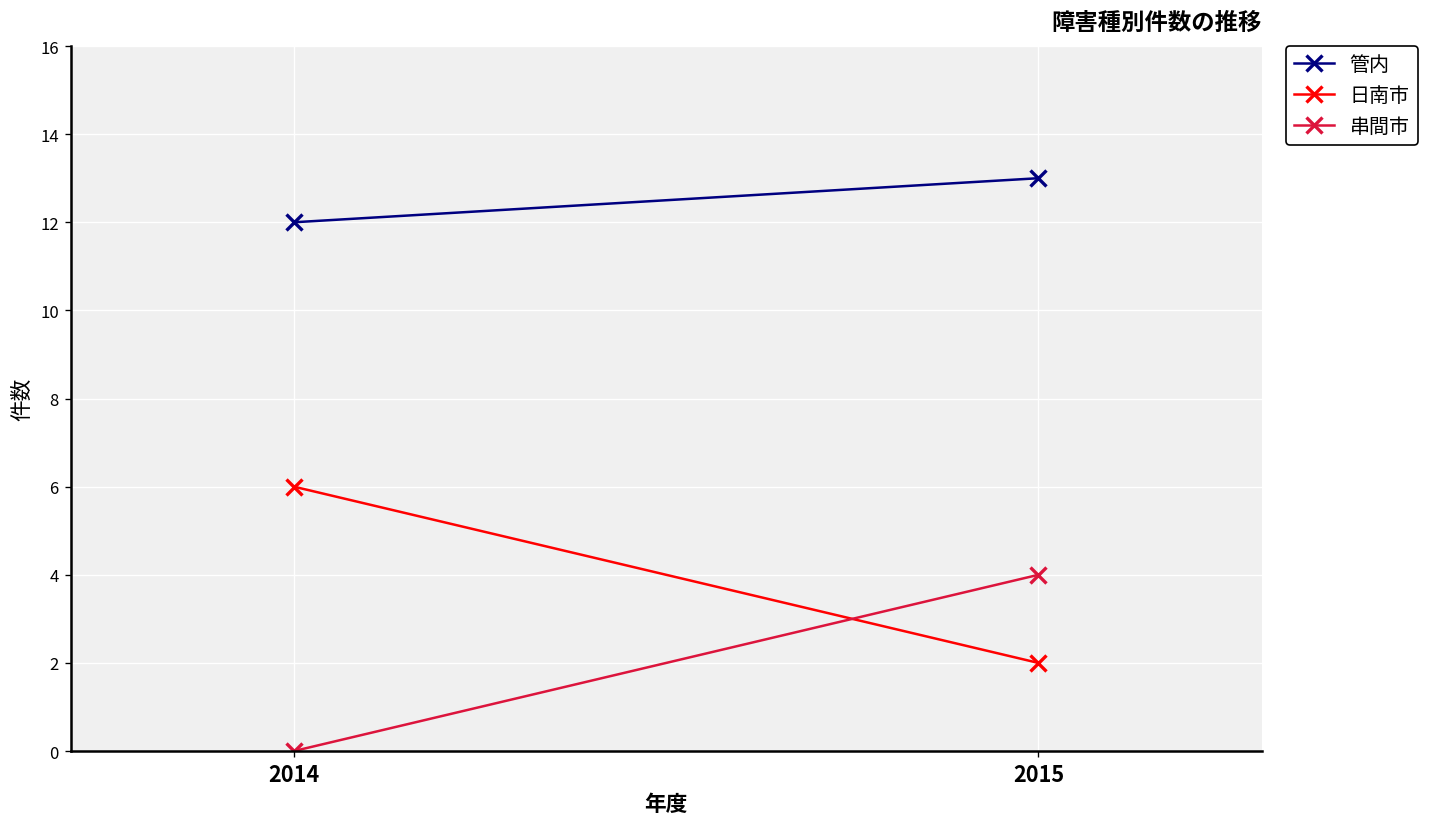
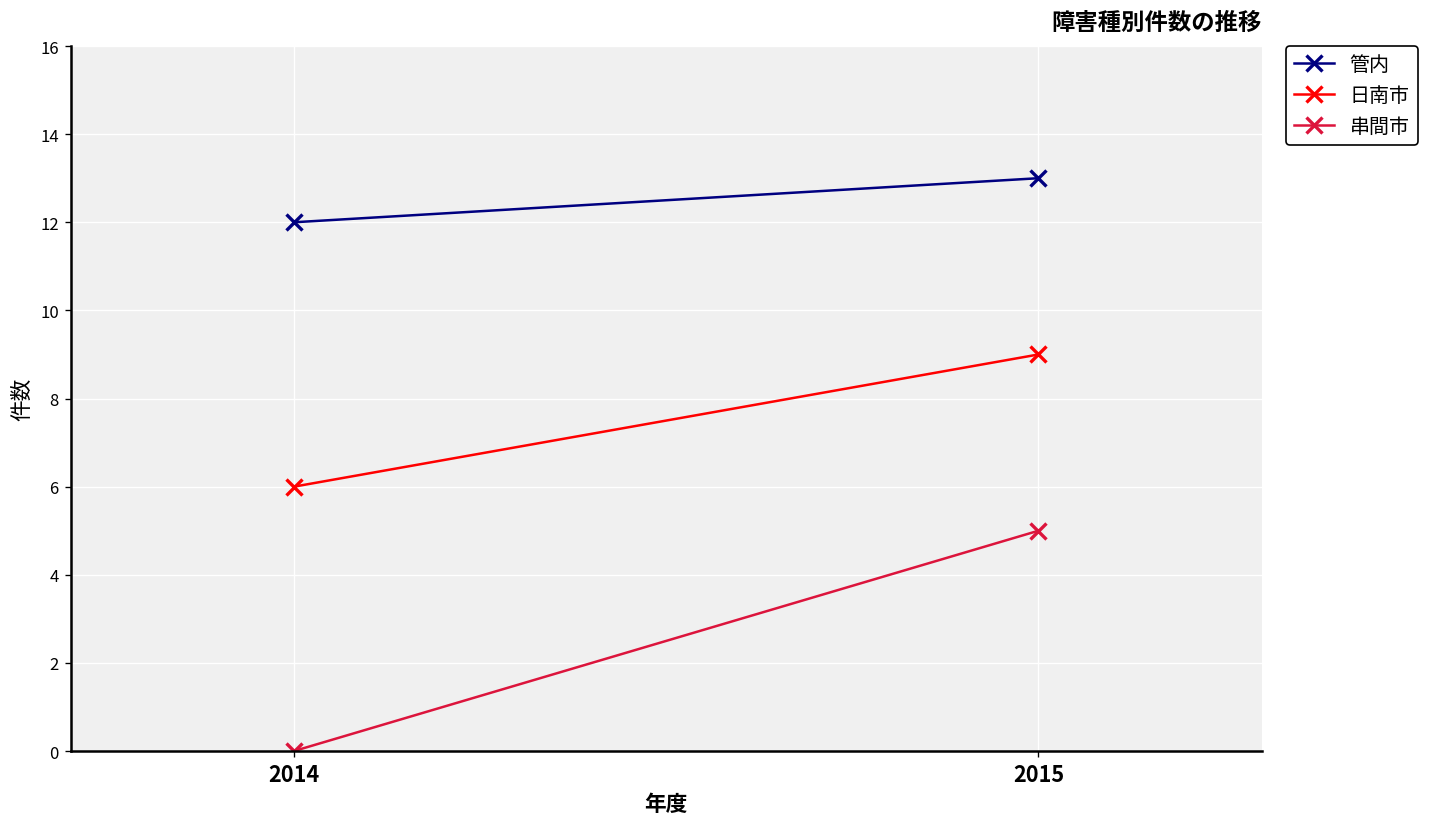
  {
    "管内": {
      "2014": 12,
      "2015": 13
    },
    "日南市": {
      "2014": 6,
-     "2015": 2
+     "2015": 9
    },
    "串間市": {
      "2014": 0,
-     "2015": 4
+     "2015": 5
    }
  }
